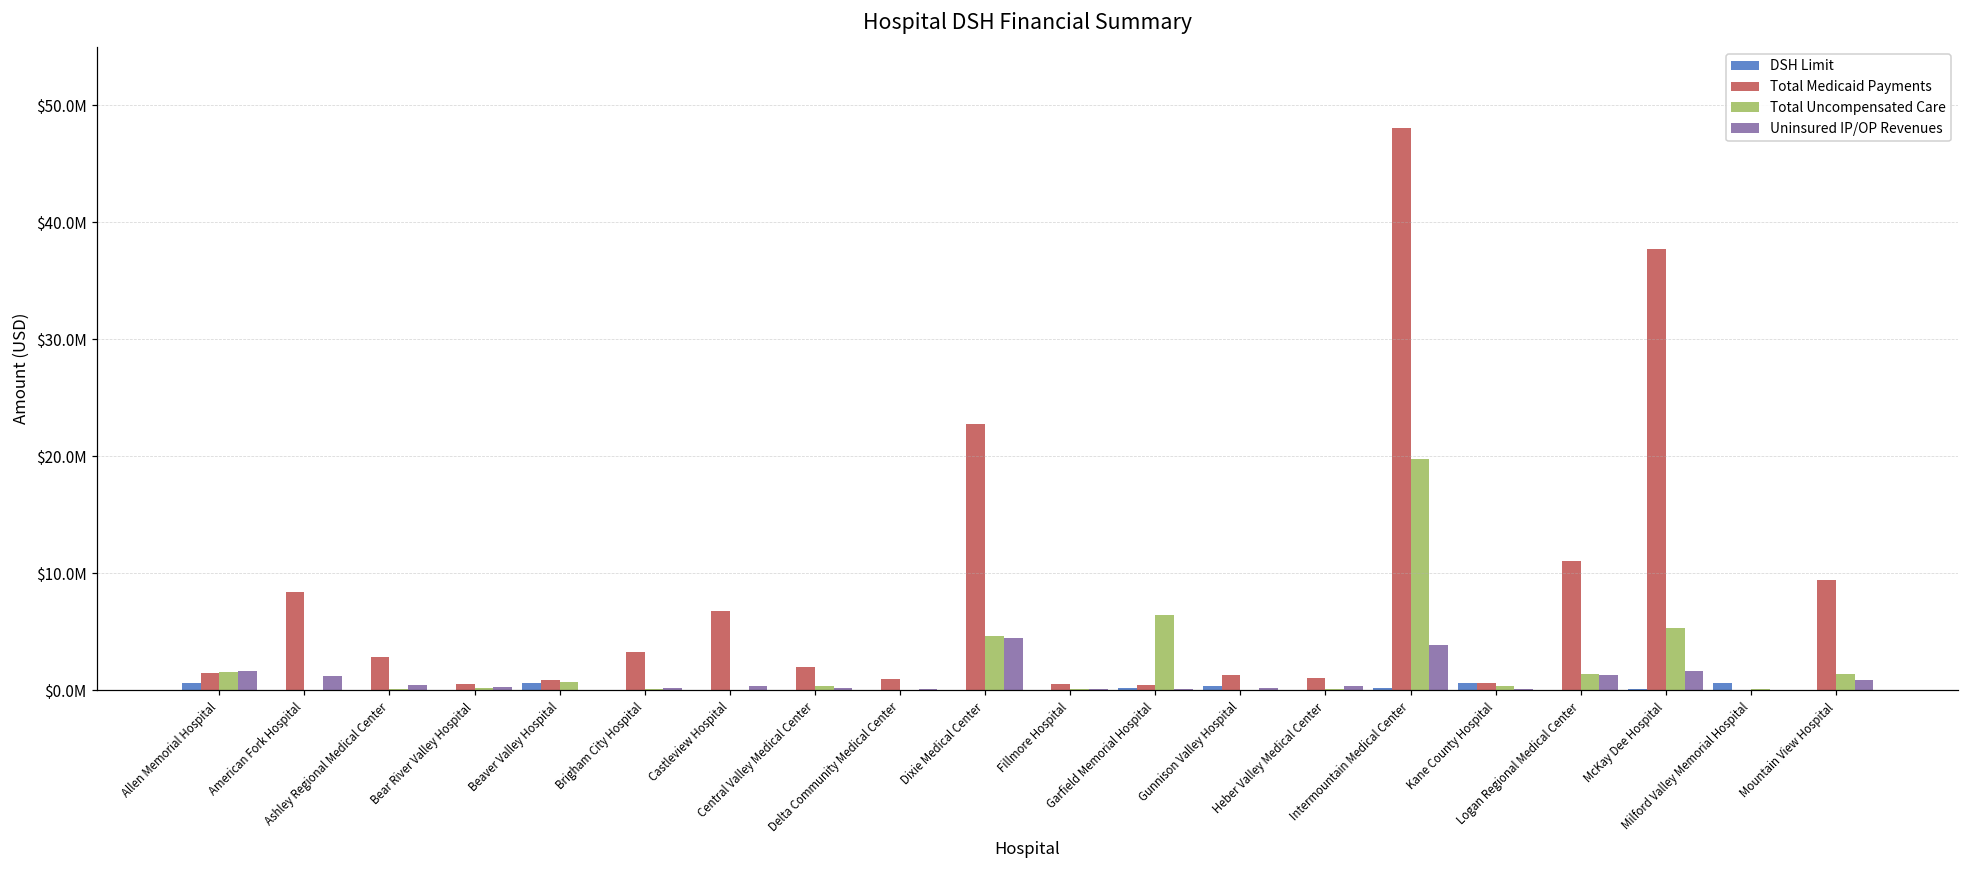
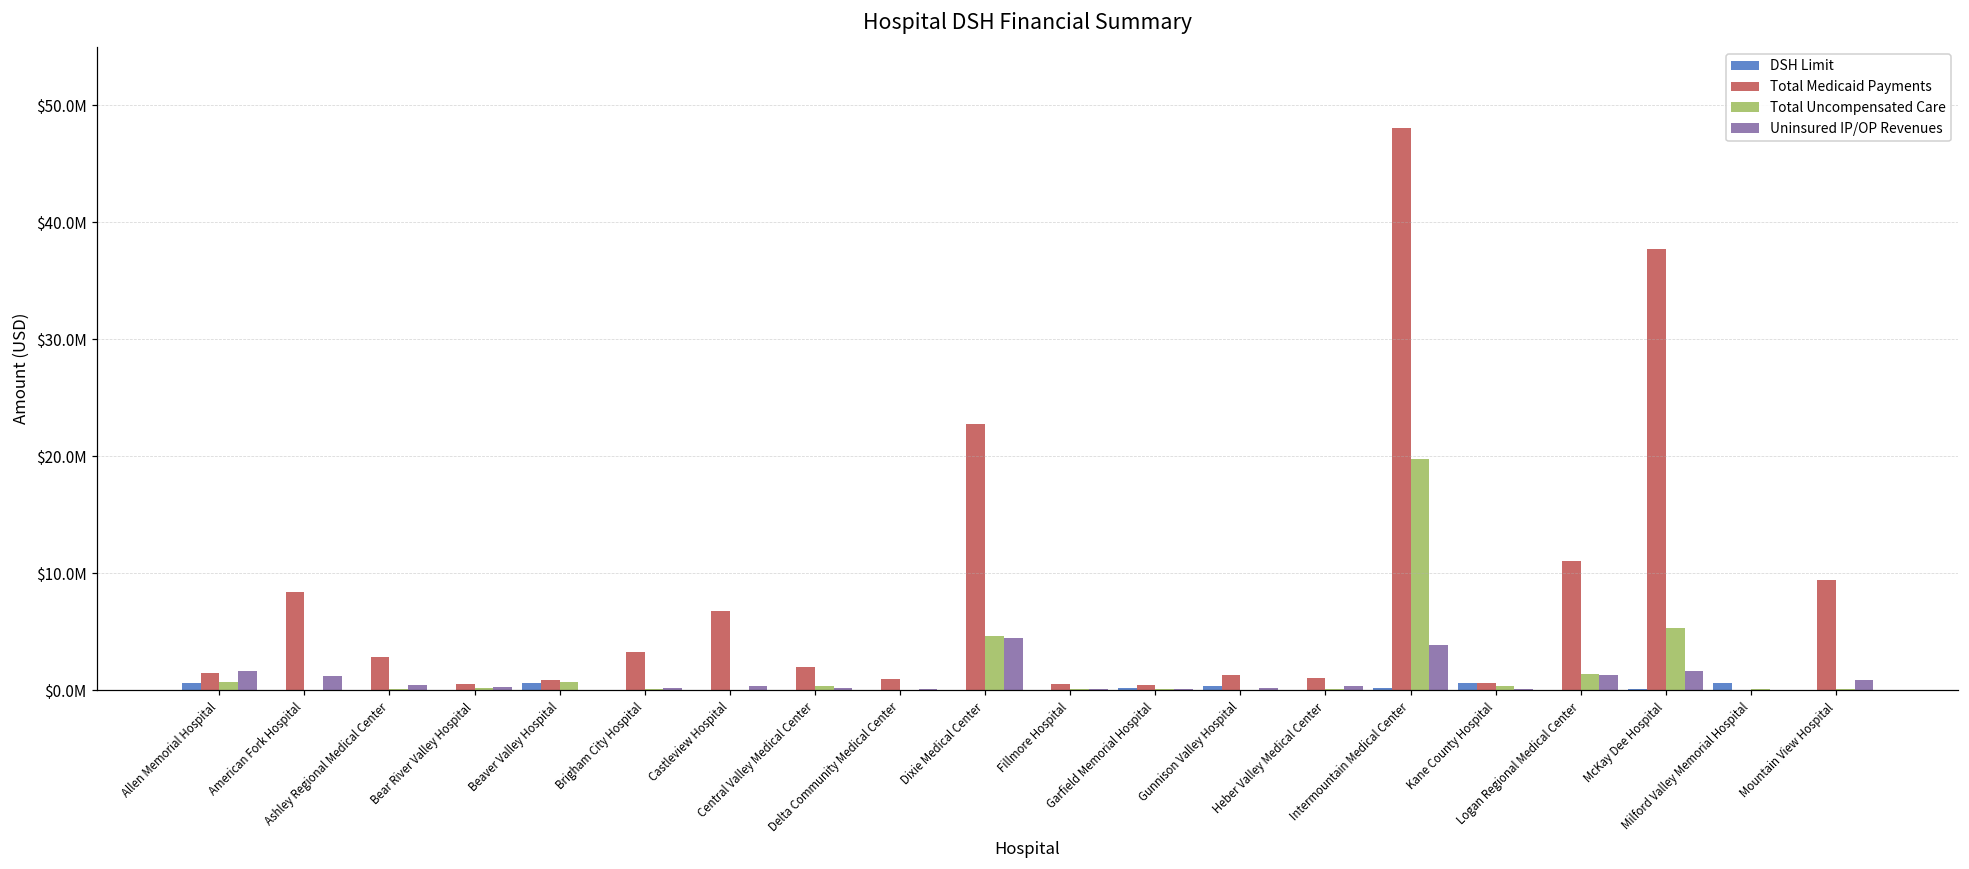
  {
    "DSH Limit": {
      "Allen Memorial Hospital": "$600000",
      "Beaver Valley Hospital": "$600000",
      "Gunnison Valley Hospital": "$400000",
      "Kane County Hospital": "$600000",
      "Milford Valley Memorial Hospital": "$600000"
    },
    "Total Medicaid Payments": {
      "Allen Memorial Hospital": "$1500000",
      "American Fork Hospital": "$8400000",
      "Ashley Regional Medical Center": "$2800000",
      "Bear River Valley Hospital": "$600000",
      "Beaver Valley Hospital": "$900000",
      "Brigham City Hospital": "$3300000",
      "Castleview Hospital": "$6700000",
      "Central Valley Medical Center": "$2000000",
      "Delta Community Medical Center": "$1000000",
      "Dixie Medical Center": "$22800000",
      "Fillmore Hospital": "$500000",
      "Garfield Memorial Hospital": "$500000",
      "Gunnison Valley Hospital": "$1300000",
      "Heber Valley Medical Center": "$1000000",
      "Intermountain Medical Center": "$48100000",
      "Kane County Hospital": "$600000",
      "Logan Regional Medical Center": "$11000000",
      "McKay Dee Hospital": "$37700000",
      "Mountain View Hospital": "$9400000"
    },
    "Total Uncompensated Care": {
-     "Allen Memorial Hospital": "$1600000",
+     "Allen Memorial Hospital": "$700000",
      "American Fork Hospital": "$0",
      "Beaver Valley Hospital": "$700000",
      "Castleview Hospital": "$0",
      "Central Valley Medical Center": "$300000",
      "Dixie Medical Center": "$4600000",
-     "Garfield Memorial Hospital": "$6500000",
+     "Garfield Memorial Hospital": "$100000",
      "Intermountain Medical Center": "$19700000",
      "Kane County Hospital": "$400000",
      "Logan Regional Medical Center": "$1400000",
      "McKay Dee Hospital": "$5400000",
-     "Mountain View Hospital": "$1400000"
+     "Mountain View Hospital": "$100000"
    },
    "Uninsured IP/OP Revenues": {
      "Allen Memorial Hospital": "$1600000",
      "American Fork Hospital": "$1300000",
      "Ashley Regional Medical Center": "$500000",
      "Bear River Valley Hospital": "$300000",
      "Beaver Valley Hospital": "$0",
      "Castleview Hospital": "$400000",
      "Dixie Medical Center": "$4500000",
      "Heber Valley Medical Center": "$400000",
      "Intermountain Medical Center": "$3900000",
      "Logan Regional Medical Center": "$1300000",
      "McKay Dee Hospital": "$1600000",
      "Milford Valley Memorial Hospital": "$0",
      "Mountain View Hospital": "$900000"
    }
  }
